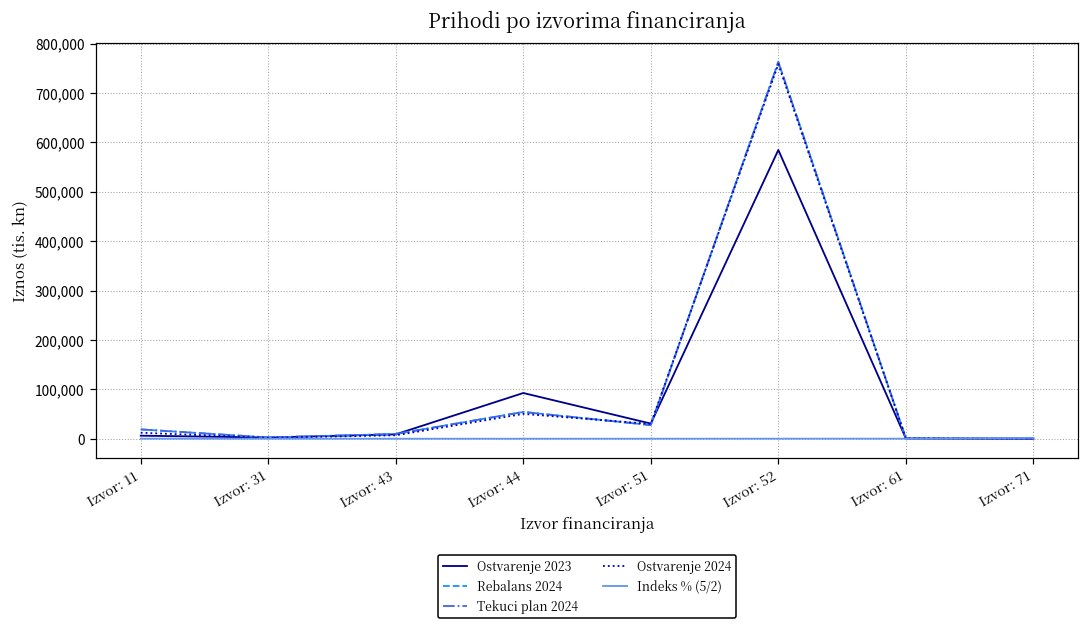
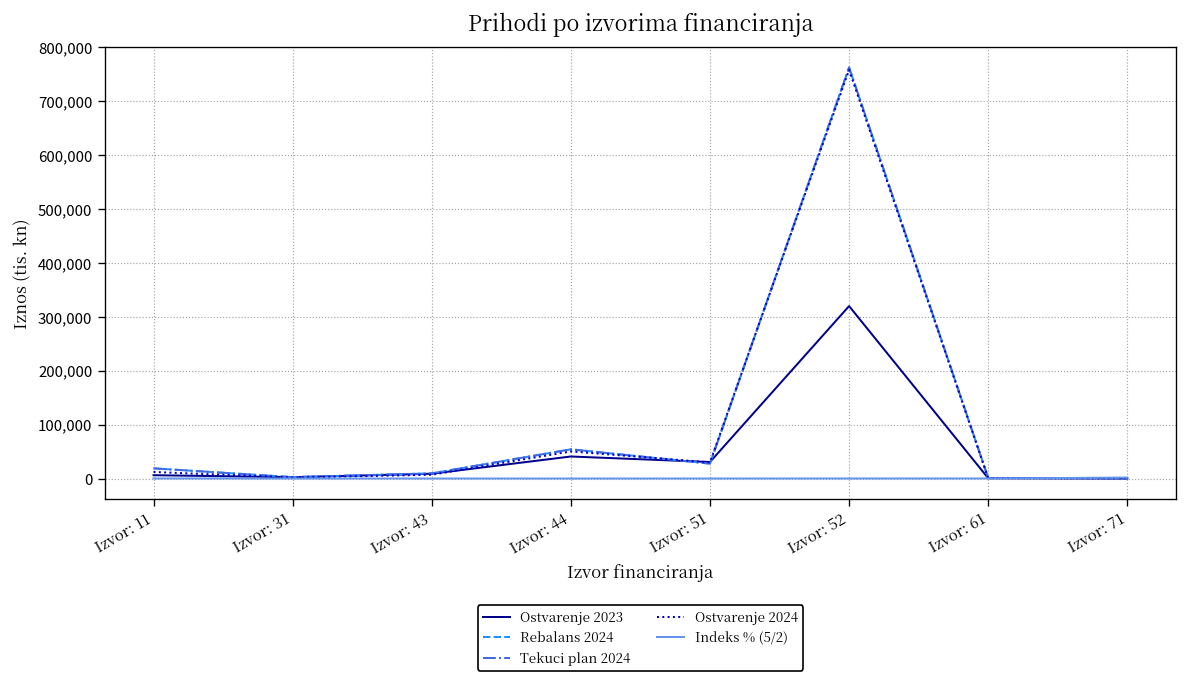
  {
    "Ostvarenje 2023": {
      "Izvor: 11": "10,000",
-     "Izvor: 44": "90,000",
-     "Izvor: 52": "580,000"
+     "Izvor: 44": "40,000",
+     "Izvor: 52": "320,000"
    },
    "Ostvarenje 2024": {
      "Izvor: 11": "10,000"
    }
  }
